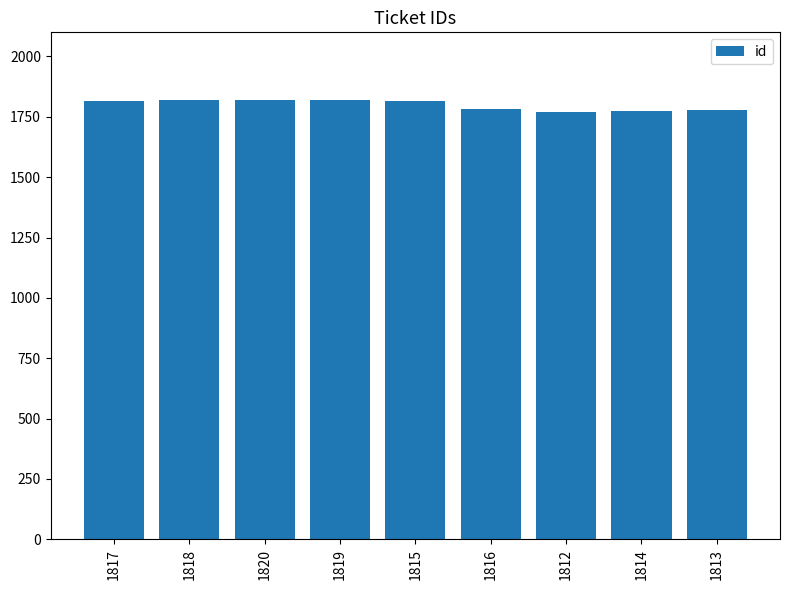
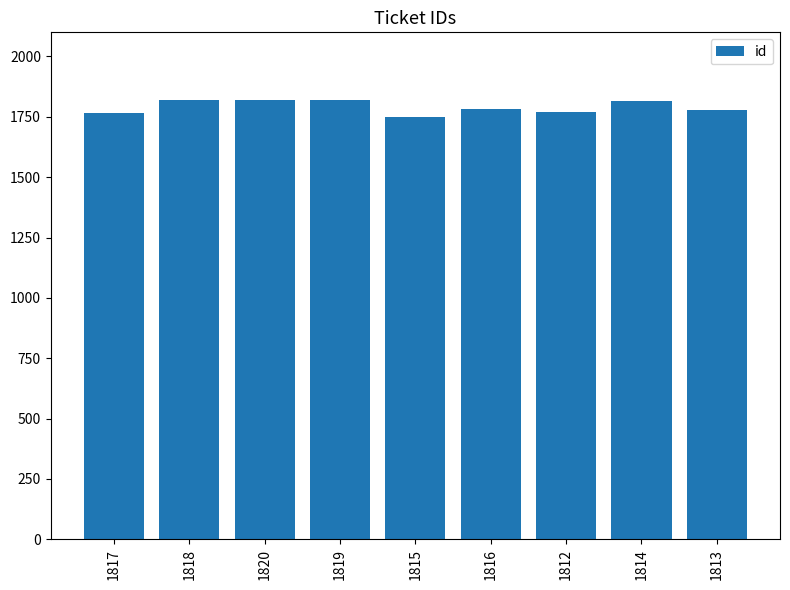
  {
-   "1817": 1820,
+   "1817": 1770,
    "1818": 1820,
    "1820": 1820,
    "1819": 1820,
-   "1815": 1820,
+   "1815": 1750,
    "1816": 1780,
    "1812": 1770,
-   "1814": 1780,
+   "1814": 1810,
    "1813": 1780
  }
